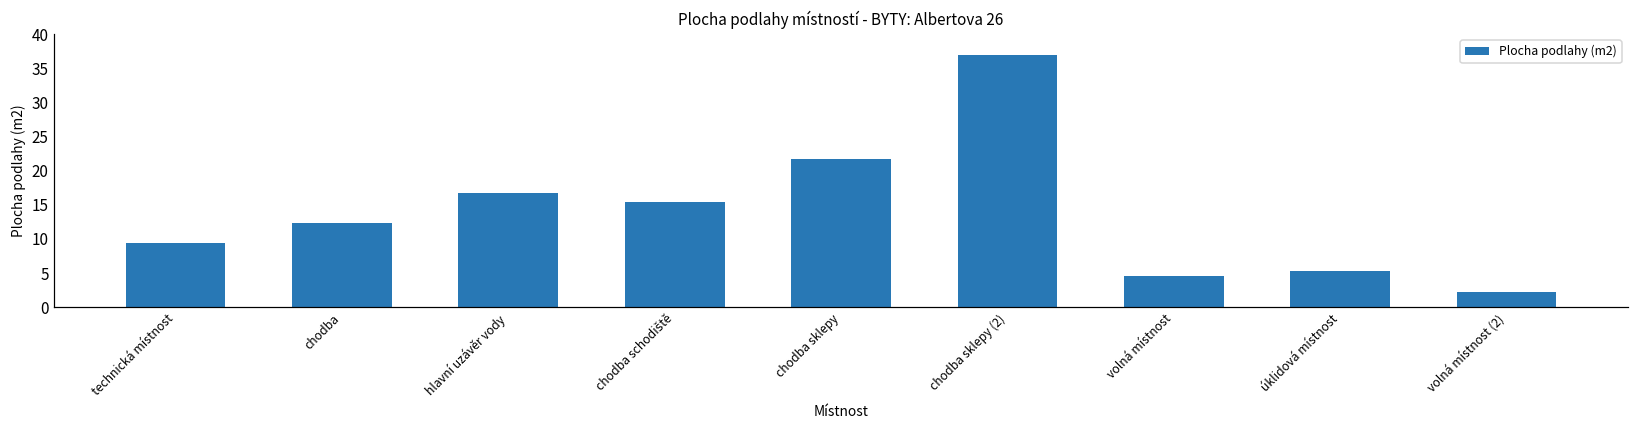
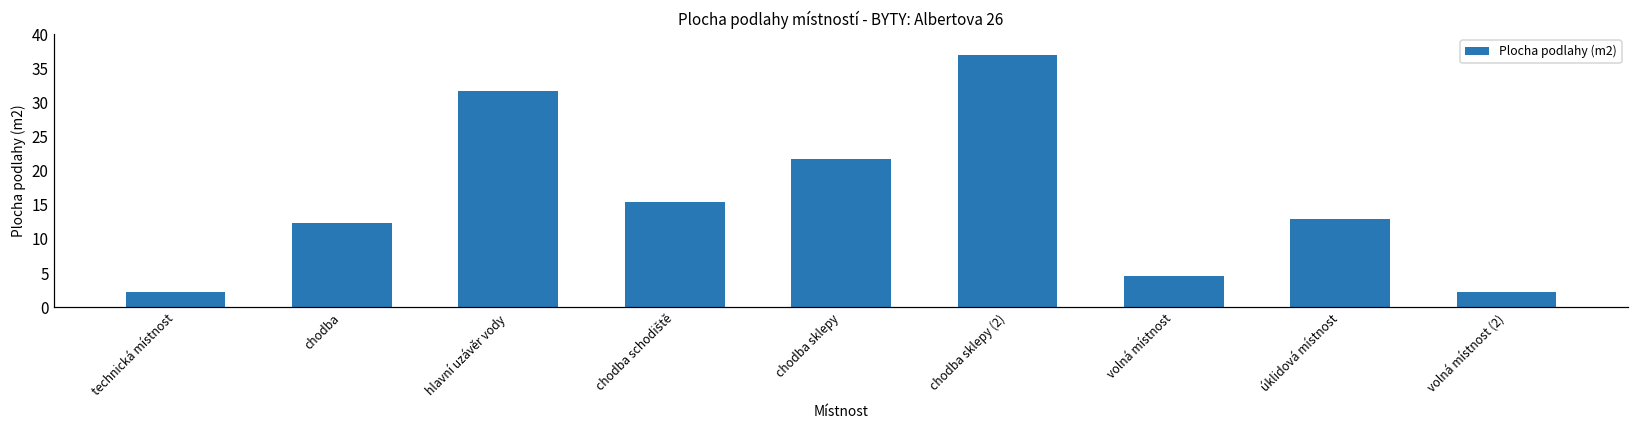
  {
-   "technická místnost": 9,
+   "technická místnost": 2,
    "chodba": 12,
-   "hlavní uzávěr vody": 17,
+   "hlavní uzávěr vody": 32,
    "chodba schodiště": 15,
    "chodba sklepy": 22,
    "chodba sklepy (2)": 37,
    "volná místnost": 5,
-   "úklidová místnost": 5,
+   "úklidová místnost": 13,
    "volná místnost (2)": 2
  }
